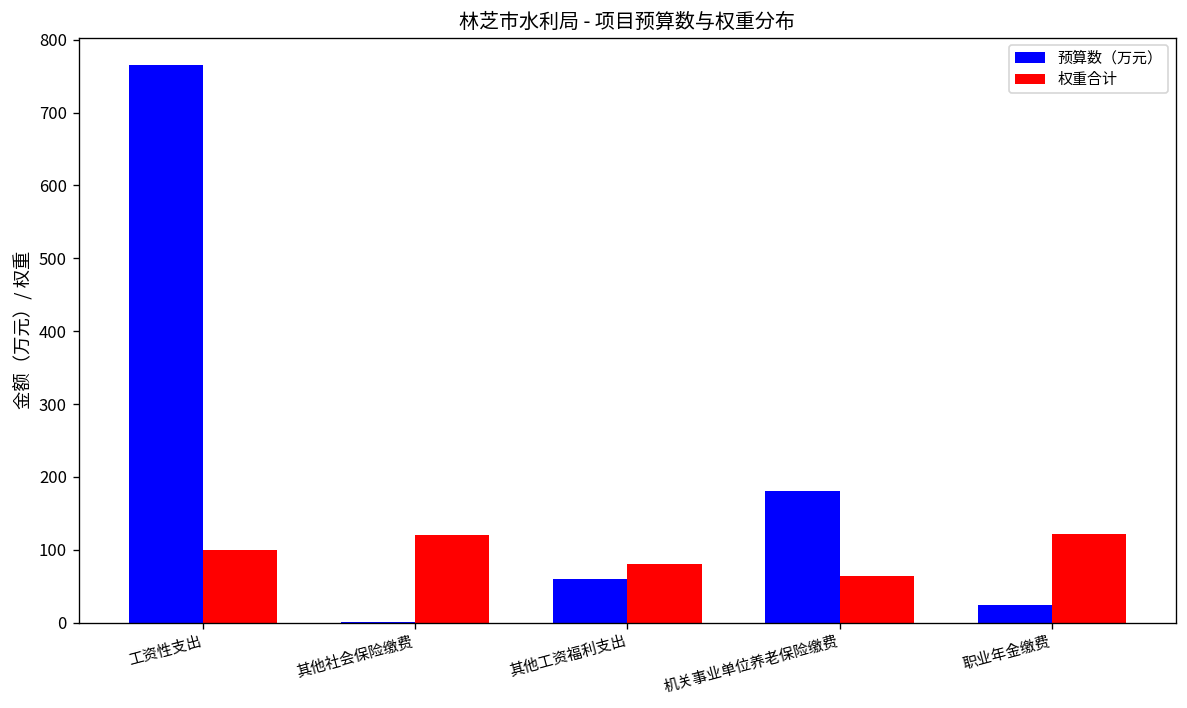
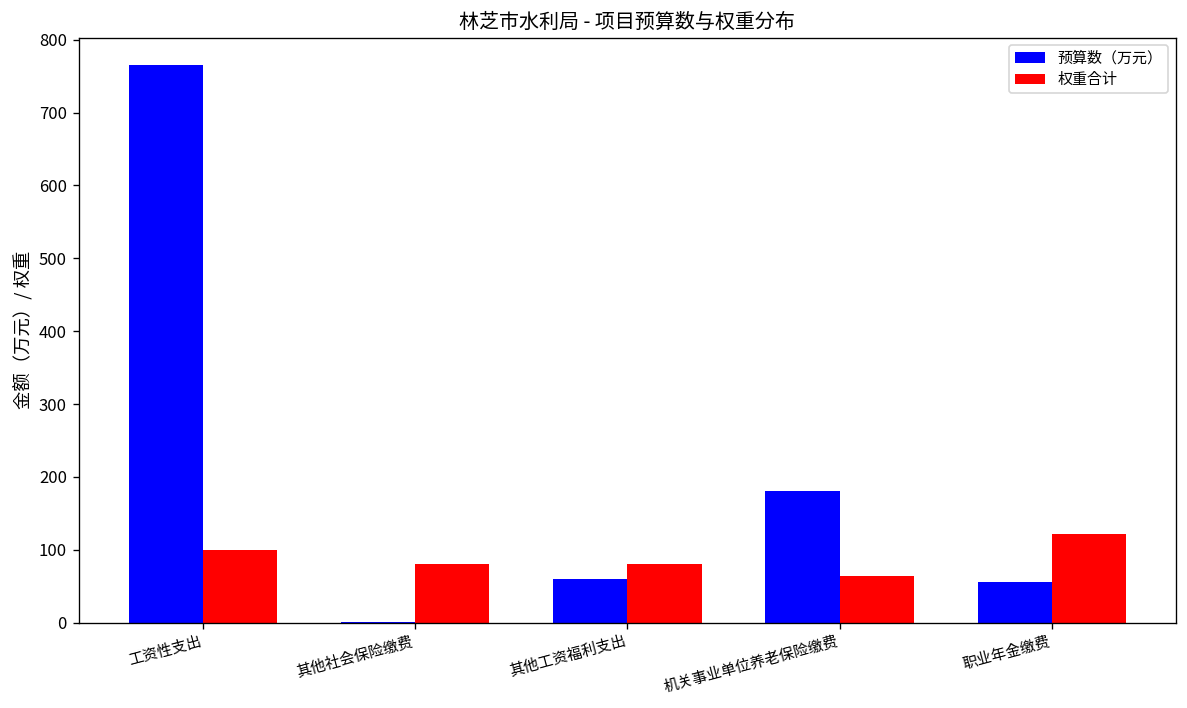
  {
    "预算数（万元）": {
      "工资性支出": 760,
      "其他工资福利支出": 60,
      "机关事业单位养老保险缴费": 180,
-     "职业年金缴费": 20
+     "职业年金缴费": 60
    },
    "权重合计": {
      "工资性支出": 100,
-     "其他社会保险缴费": 120,
+     "其他社会保险缴费": 80,
      "其他工资福利支出": 80,
      "机关事业单位养老保险缴费": 60,
      "职业年金缴费": 120
    }
  }
